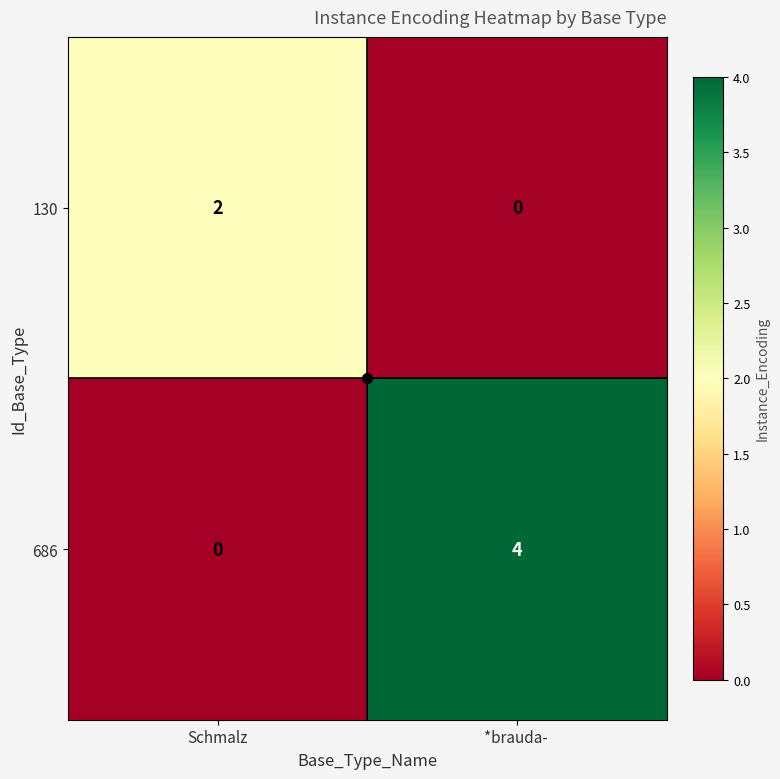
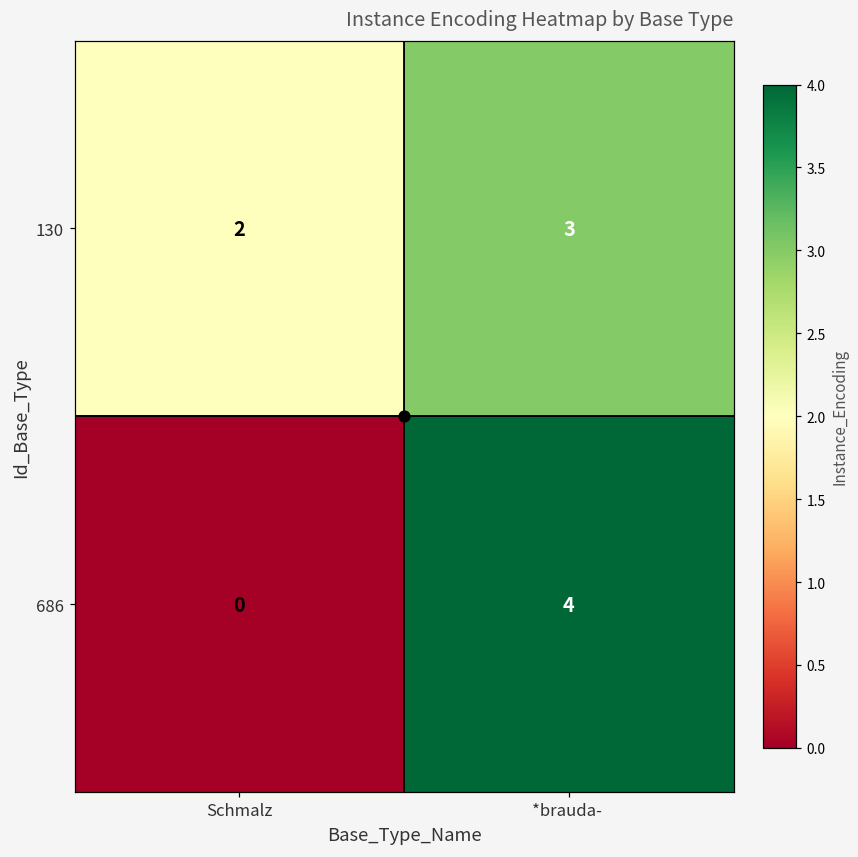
  {
    "130": {
      "Schmalz": 2,
-     "*brauda-": 0
+     "*brauda-": 3
    },
    "686": {
      "Schmalz": 0,
      "*brauda-": 4
    }
  }
